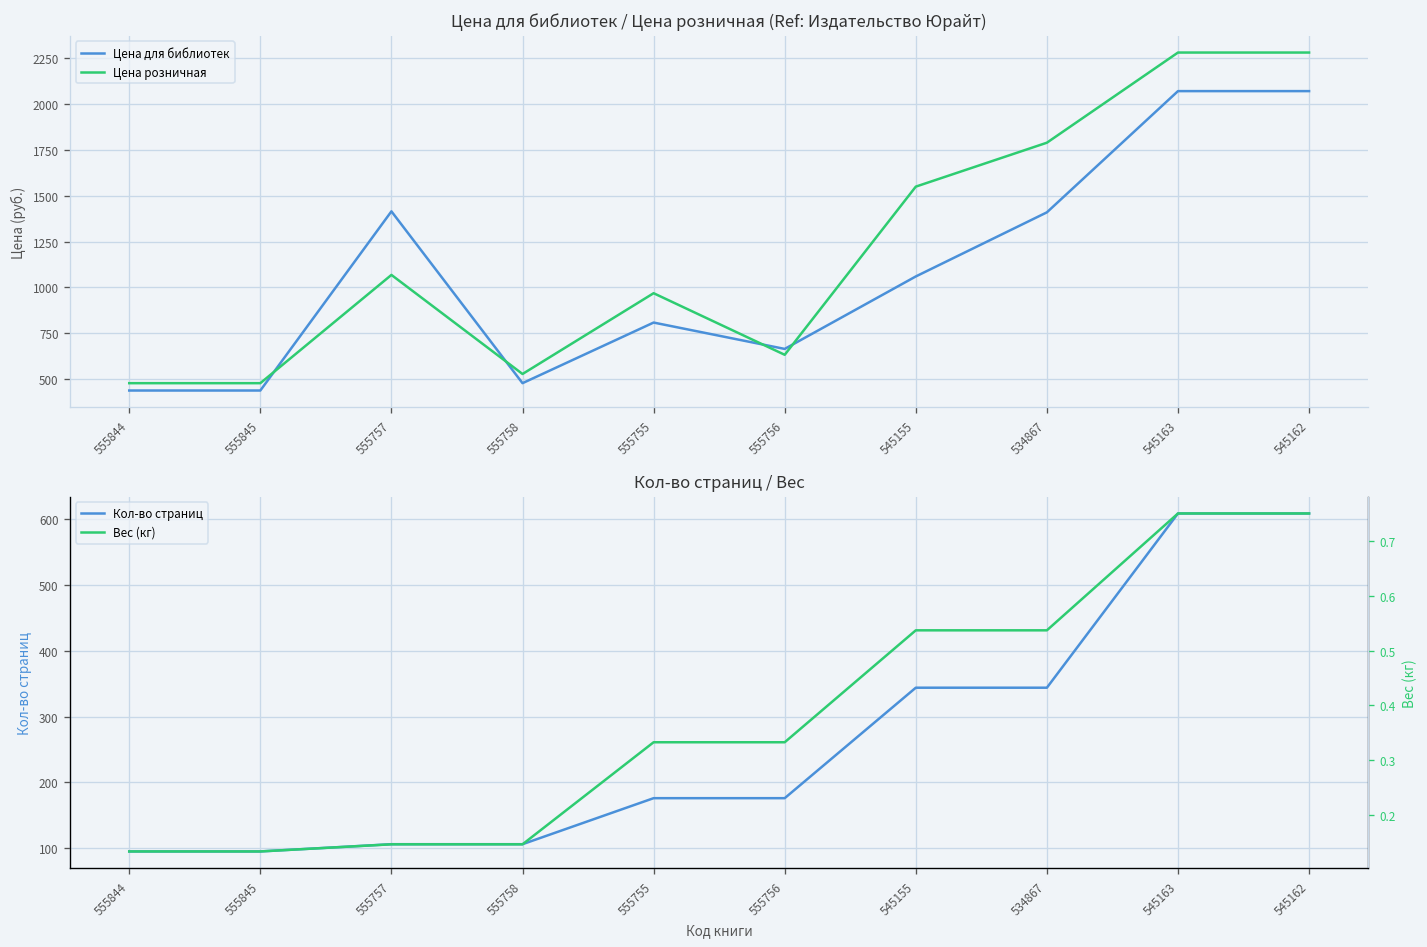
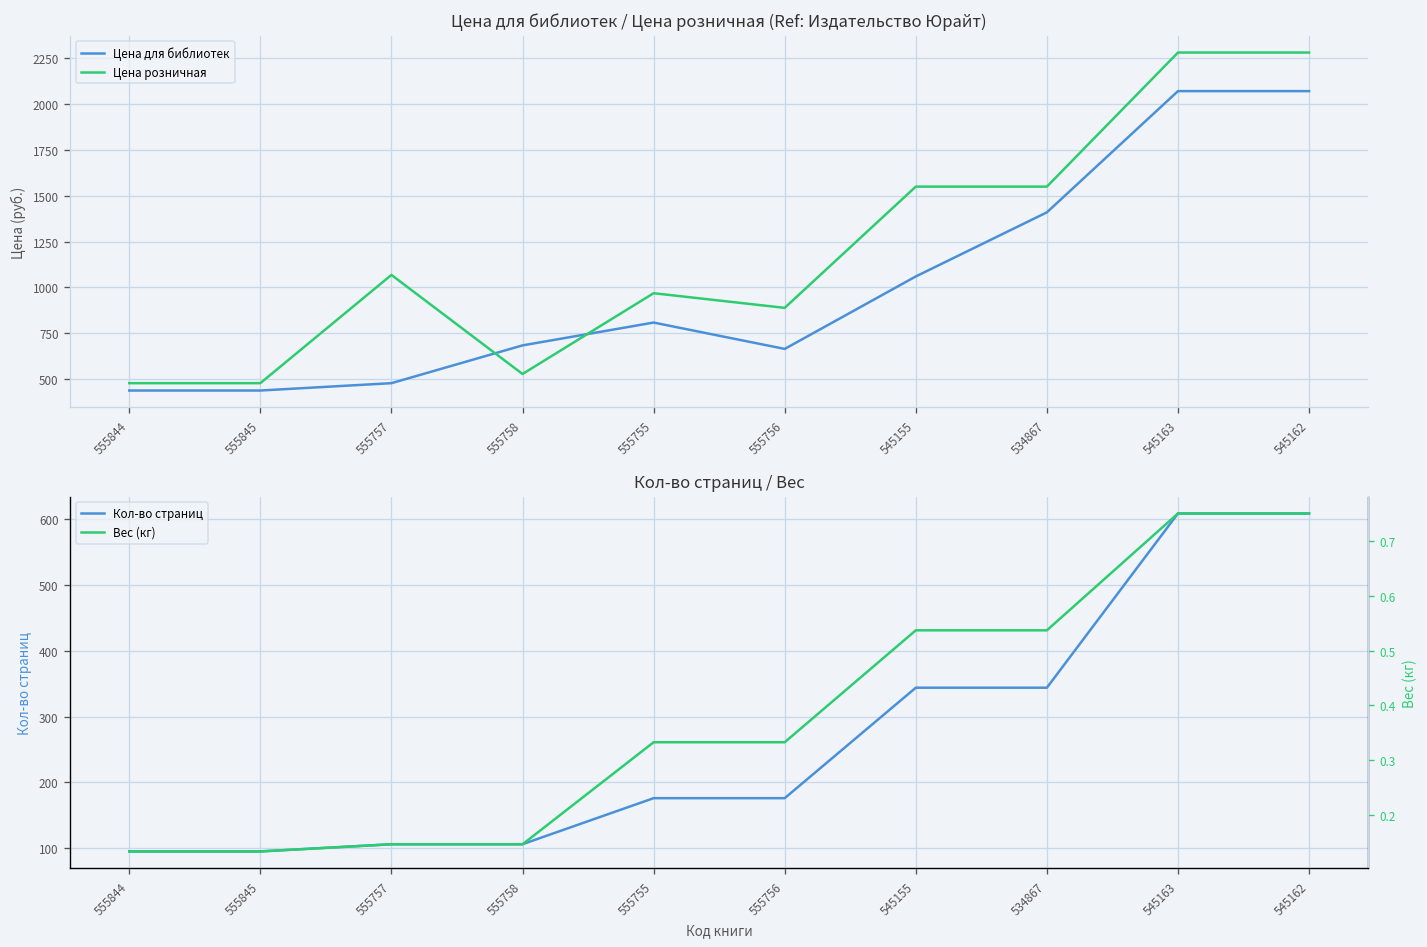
  {
    "Цена для библиотек / Цена розничная (Ref: Издательство Юрайт)": {
      "Цена для библиотек": {
        "555844": 440,
        "555845": 440,
-       "555757": 1410,
-       "555758": 480,
+       "555757": 480,
+       "555758": 680,
        "555755": 810,
        "555756": 670,
        "545155": 1060,
        "534867": 1410,
        "545163": 2070,
        "545162": 2070
      },
      "Цена розничная": {
        "555844": 480,
        "555845": 480,
        "555757": 1070,
        "555758": 530,
        "555755": 970,
-       "555756": 630,
+       "555756": 890,
        "545155": 1550,
-       "534867": 1790,
+       "534867": 1550,
        "545163": 2280,
        "545162": 2280
      }
    }
  }
